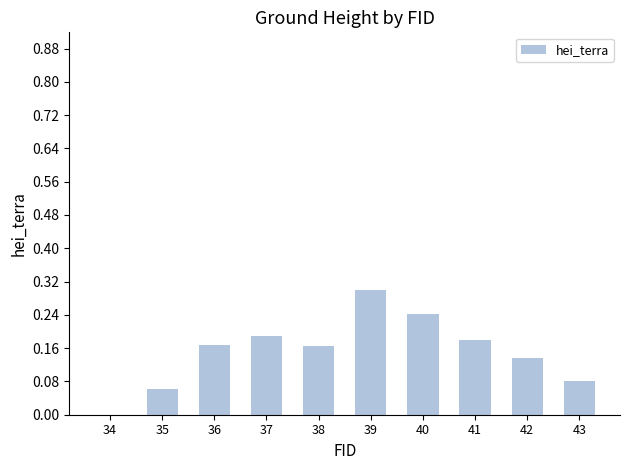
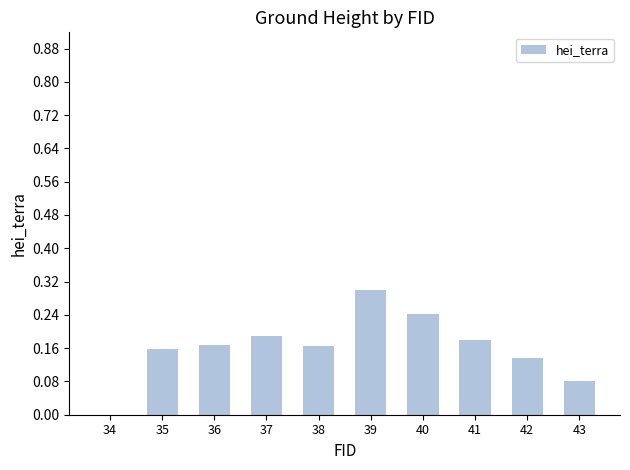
  {
    "34": 0.00,
-   "35": 0.06,
+   "35": 0.16,
    "36": 0.17,
    "37": 0.19,
    "38": 0.17,
    "39": 0.30,
    "40": 0.24,
    "41": 0.18,
    "42": 0.14,
    "43": 0.08
  }
